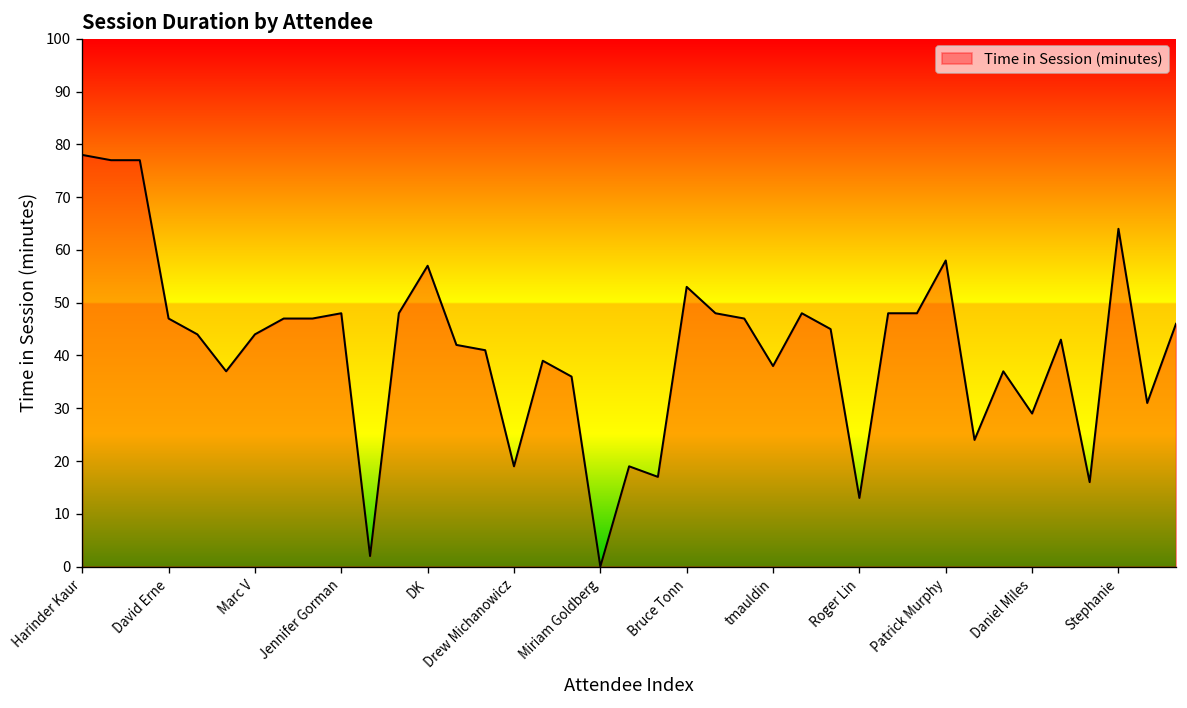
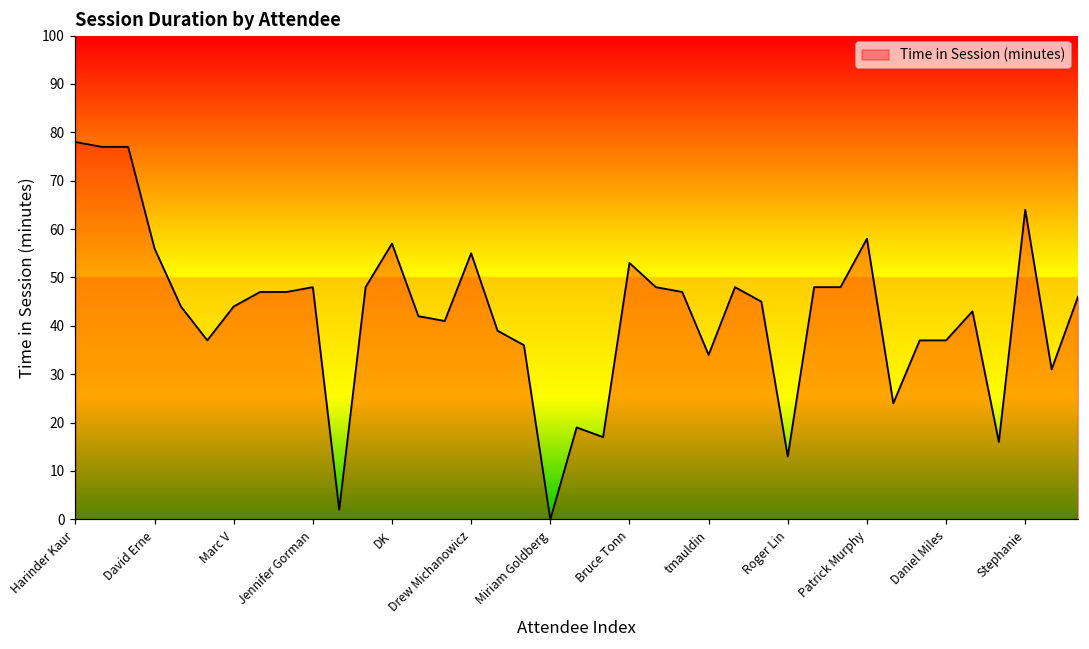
  {
    "Harinder Kaur": 78,
-   "David Erne": 47,
+   "David Erne": 56,
    "Marc V": 44,
    "Jennifer Gorman": 48,
    "DK": 57,
-   "Drew Michanowicz": 19,
+   "Drew Michanowicz": 55,
    "Miriam Goldberg": 0,
    "Bruce Tonn": 53,
-   "tmauldin": 38,
+   "tmauldin": 34,
    "Roger Lin": 13,
    "Patrick Murphy": 58,
-   "Daniel Miles": 29,
+   "Daniel Miles": 37,
    "Stephanie": 64
  }
